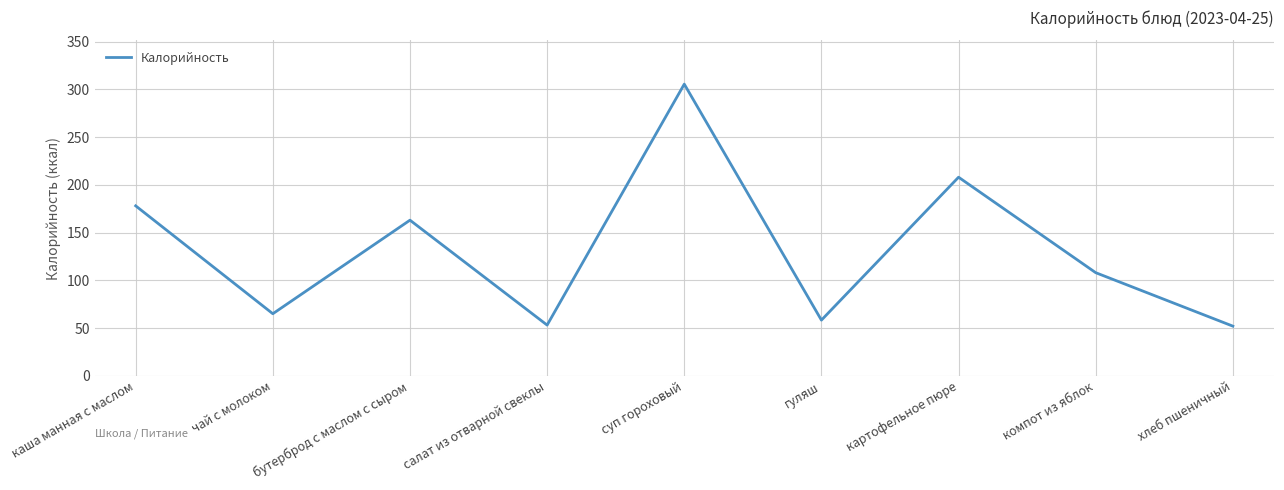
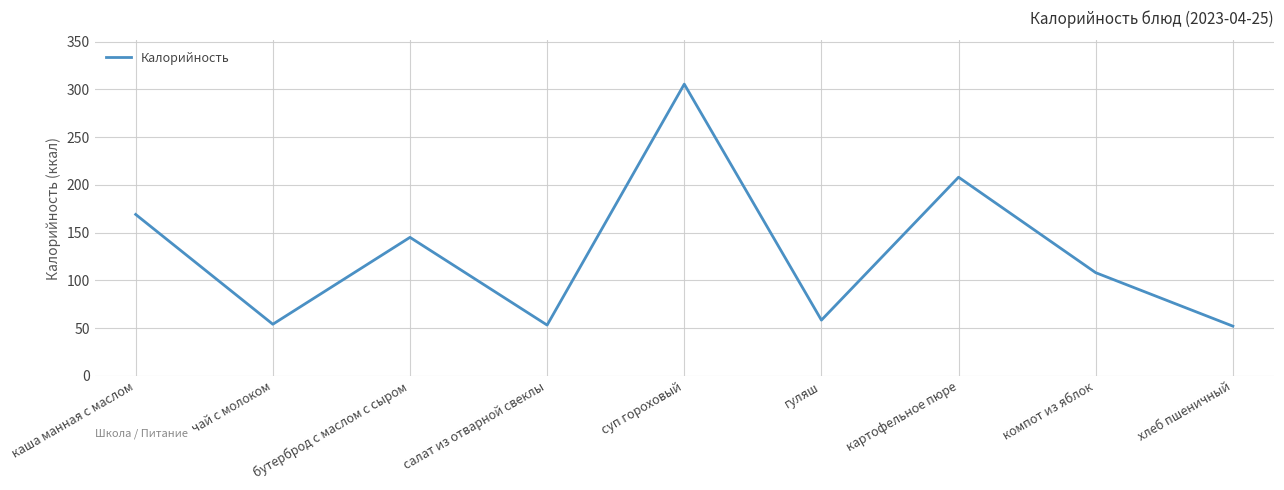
  {
-   "каша манная с маслом": 180,
-   "чай с молоком": 70,
-   "бутерброд с маслом с сыром": 160,
+   "каша манная с маслом": 170,
+   "чай с молоком": 50,
+   "бутерброд с маслом с сыром": 150,
    "салат из отварной свеклы": 50,
    "суп гороховый": 310,
    "гуляш": 60,
    "картофельное пюре": 210,
    "компот из яблок": 110,
    "хлеб пшеничный": 50
  }
